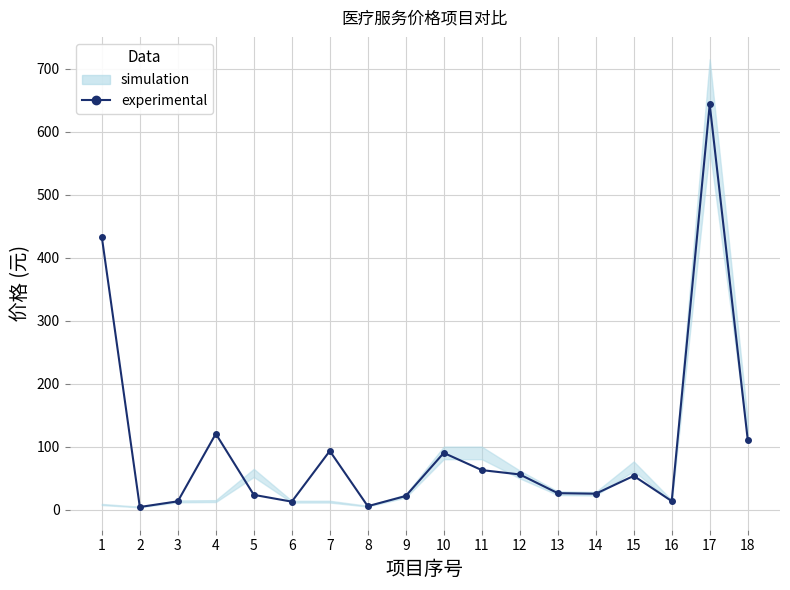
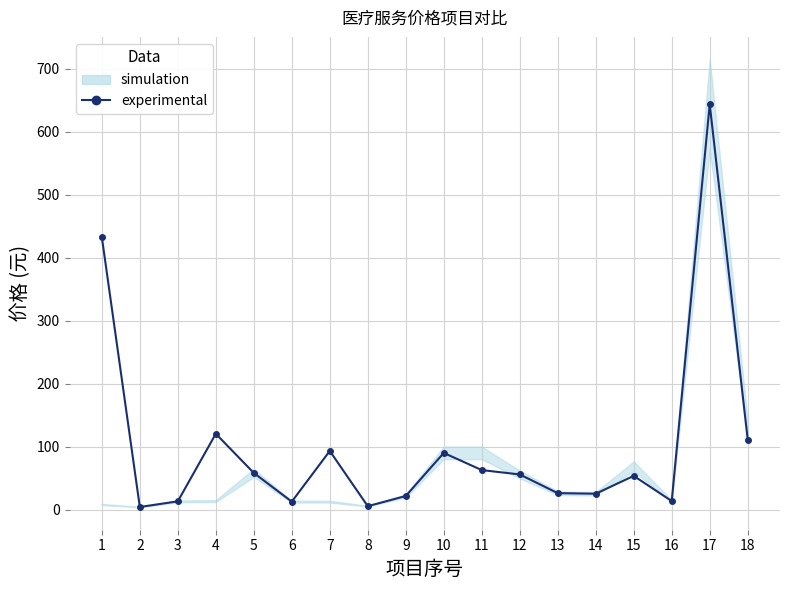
  {
    "experimental": {
      "1": 430,
      "4": 120,
-     "5": 20,
+     "5": 60,
      "7": 90,
      "10": 90,
      "11": 60,
      "12": 60,
      "15": 50,
      "17": 640,
      "18": 110
    }
  }
